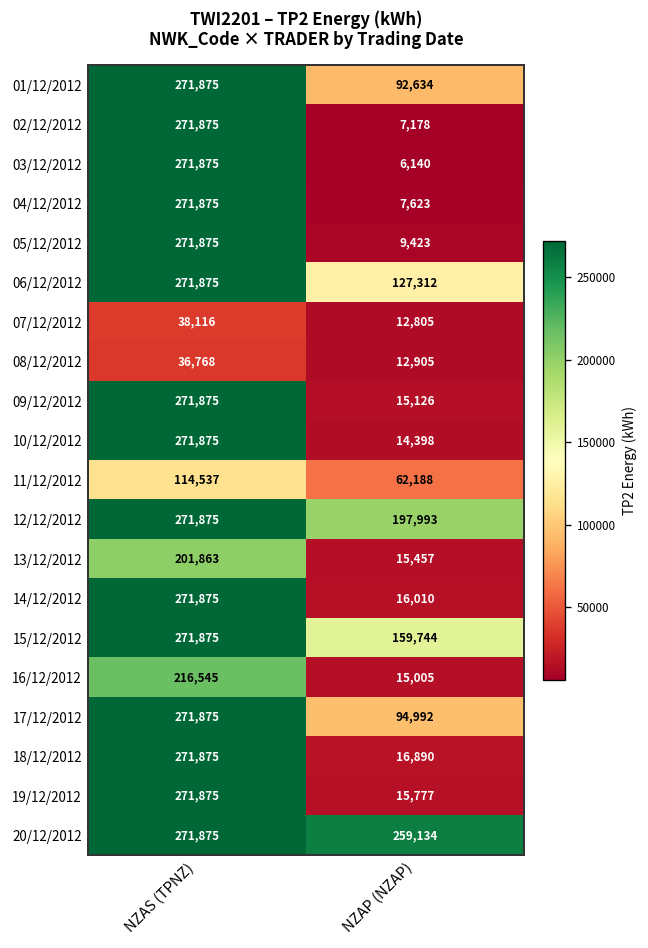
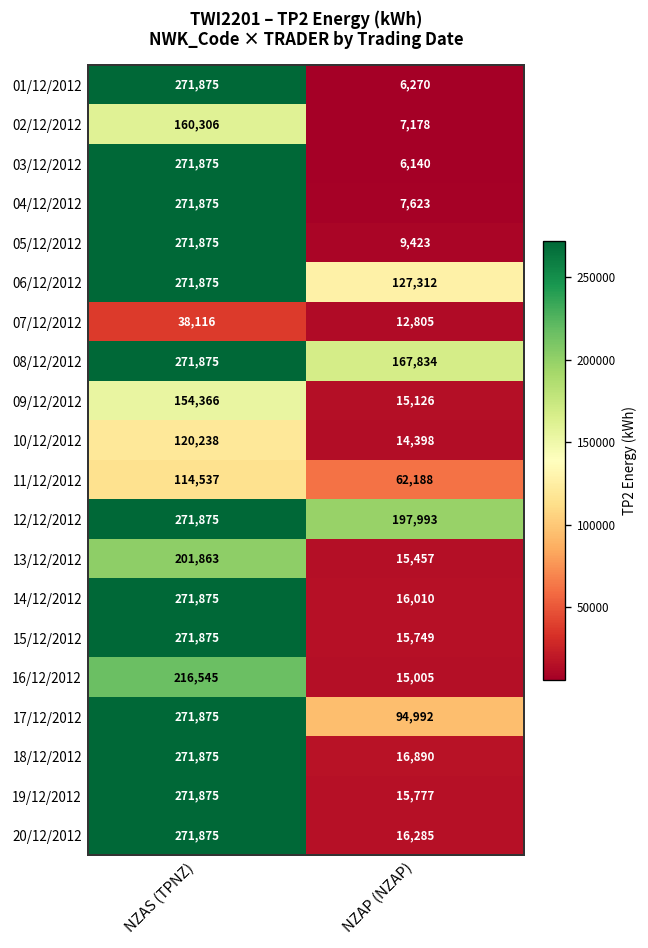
  {
    "01/12/2012": {
      "NZAS (TPNZ)": "271,875",
-     "NZAP (NZAP)": "92,634"
+     "NZAP (NZAP)": "6,270"
    },
    "02/12/2012": {
-     "NZAS (TPNZ)": "271,875",
+     "NZAS (TPNZ)": "160,306",
      "NZAP (NZAP)": "7,178"
    },
    "03/12/2012": {
      "NZAS (TPNZ)": "271,875",
      "NZAP (NZAP)": "6,140"
    },
    "04/12/2012": {
      "NZAS (TPNZ)": "271,875",
      "NZAP (NZAP)": "7,623"
    },
    "05/12/2012": {
      "NZAS (TPNZ)": "271,875",
      "NZAP (NZAP)": "9,423"
    },
    "06/12/2012": {
      "NZAS (TPNZ)": "271,875",
      "NZAP (NZAP)": "127,312"
    },
    "07/12/2012": {
      "NZAS (TPNZ)": "38,116",
      "NZAP (NZAP)": "12,805"
    },
    "08/12/2012": {
-     "NZAS (TPNZ)": "36,768",
-     "NZAP (NZAP)": "12,905"
+     "NZAS (TPNZ)": "271,875",
+     "NZAP (NZAP)": "167,834"
    },
    "09/12/2012": {
-     "NZAS (TPNZ)": "271,875",
+     "NZAS (TPNZ)": "154,366",
      "NZAP (NZAP)": "15,126"
    },
    "10/12/2012": {
-     "NZAS (TPNZ)": "271,875",
+     "NZAS (TPNZ)": "120,238",
      "NZAP (NZAP)": "14,398"
    },
    "11/12/2012": {
      "NZAS (TPNZ)": "114,537",
      "NZAP (NZAP)": "62,188"
    },
    "12/12/2012": {
      "NZAS (TPNZ)": "271,875",
      "NZAP (NZAP)": "197,993"
    },
    "13/12/2012": {
      "NZAS (TPNZ)": "201,863",
      "NZAP (NZAP)": "15,457"
    },
    "14/12/2012": {
      "NZAS (TPNZ)": "271,875",
      "NZAP (NZAP)": "16,010"
    },
    "15/12/2012": {
      "NZAS (TPNZ)": "271,875",
-     "NZAP (NZAP)": "159,744"
+     "NZAP (NZAP)": "15,749"
    },
    "16/12/2012": {
      "NZAS (TPNZ)": "216,545",
      "NZAP (NZAP)": "15,005"
    },
    "17/12/2012": {
      "NZAS (TPNZ)": "271,875",
      "NZAP (NZAP)": "94,992"
    },
    "18/12/2012": {
      "NZAS (TPNZ)": "271,875",
      "NZAP (NZAP)": "16,890"
    },
    "19/12/2012": {
      "NZAS (TPNZ)": "271,875",
      "NZAP (NZAP)": "15,777"
    },
    "20/12/2012": {
      "NZAS (TPNZ)": "271,875",
-     "NZAP (NZAP)": "259,134"
+     "NZAP (NZAP)": "16,285"
    }
  }
